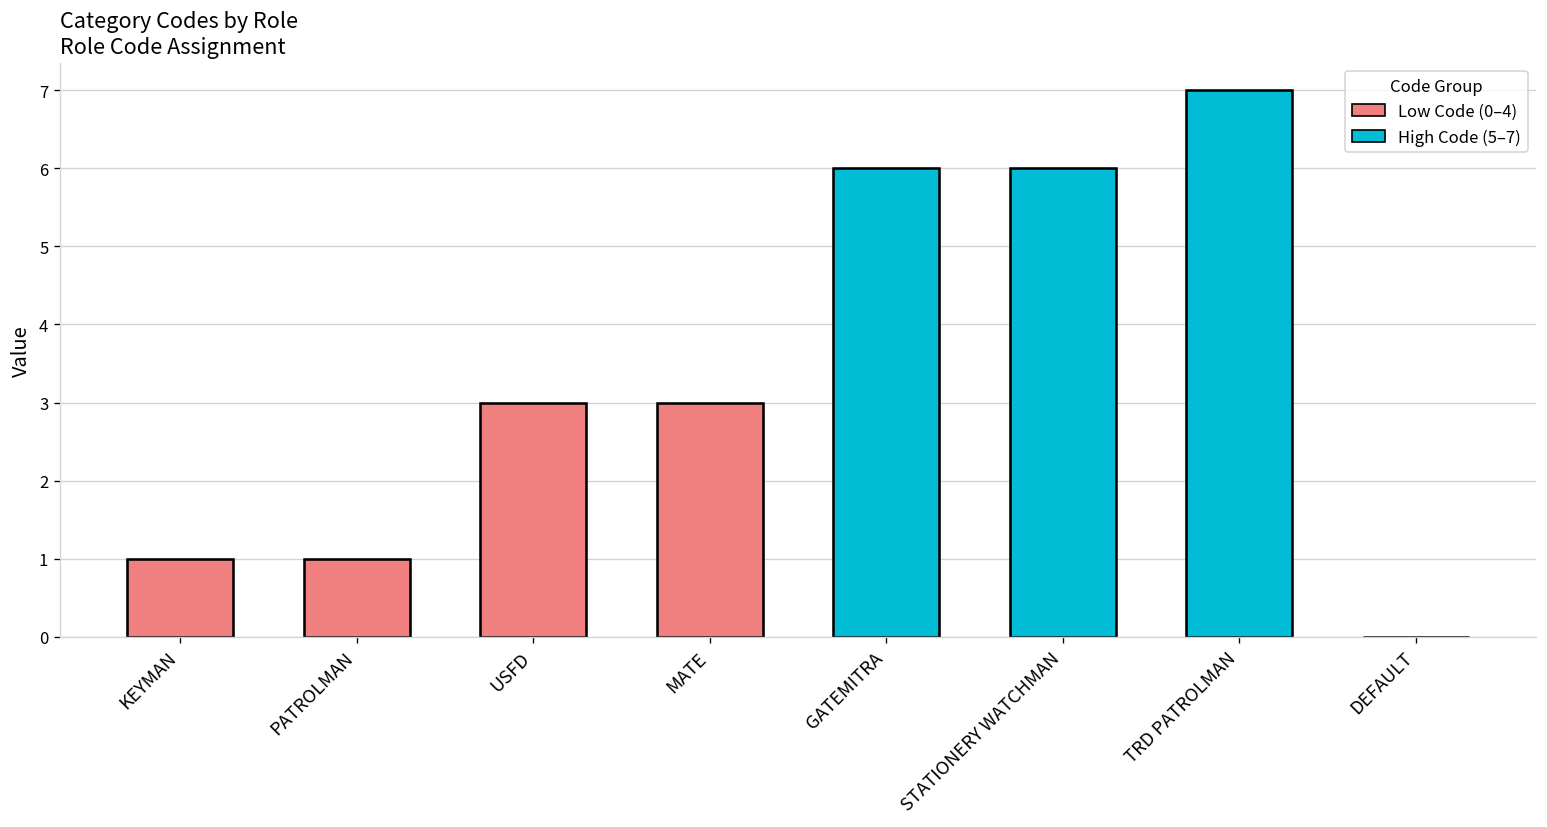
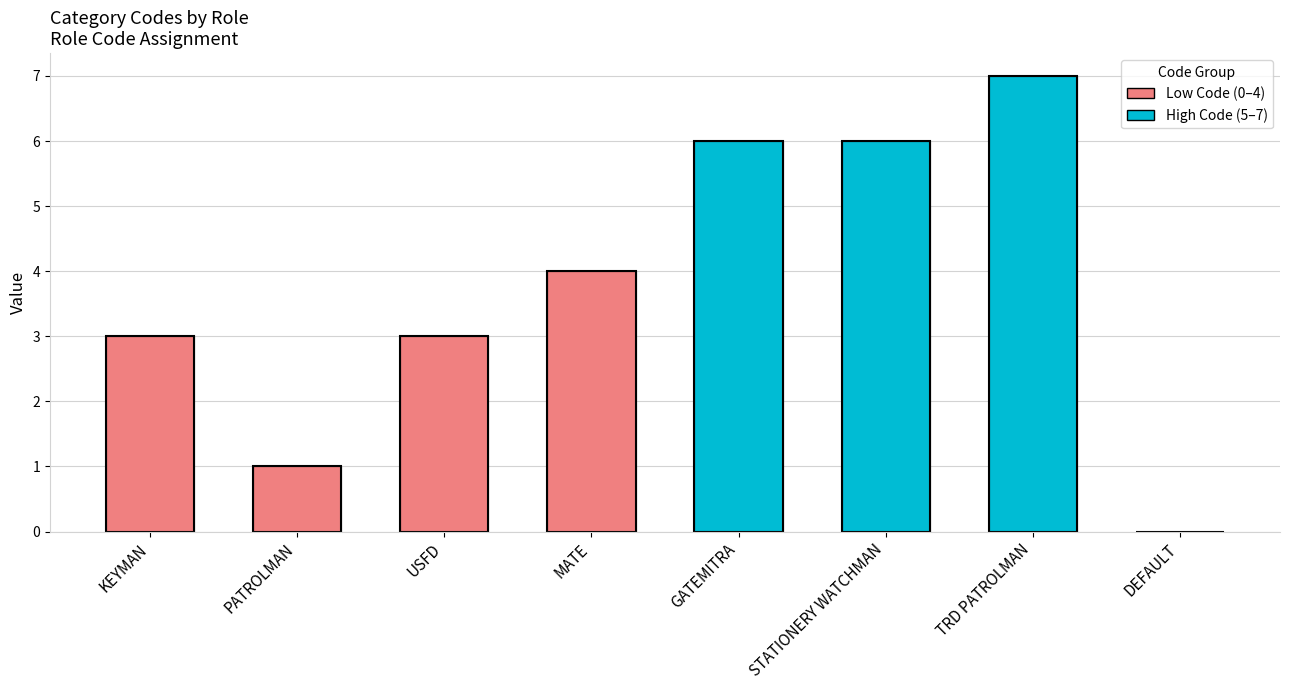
  {
-   "KEYMAN": 1,
+   "KEYMAN": 3,
    "PATROLMAN": 1,
    "USFD": 3,
-   "MATE": 3,
+   "MATE": 4,
    "GATEMITRA": 6,
    "STATIONERY WATCHMAN": 6,
    "TRD PATROLMAN": 7,
    "DEFAULT": 0
  }
